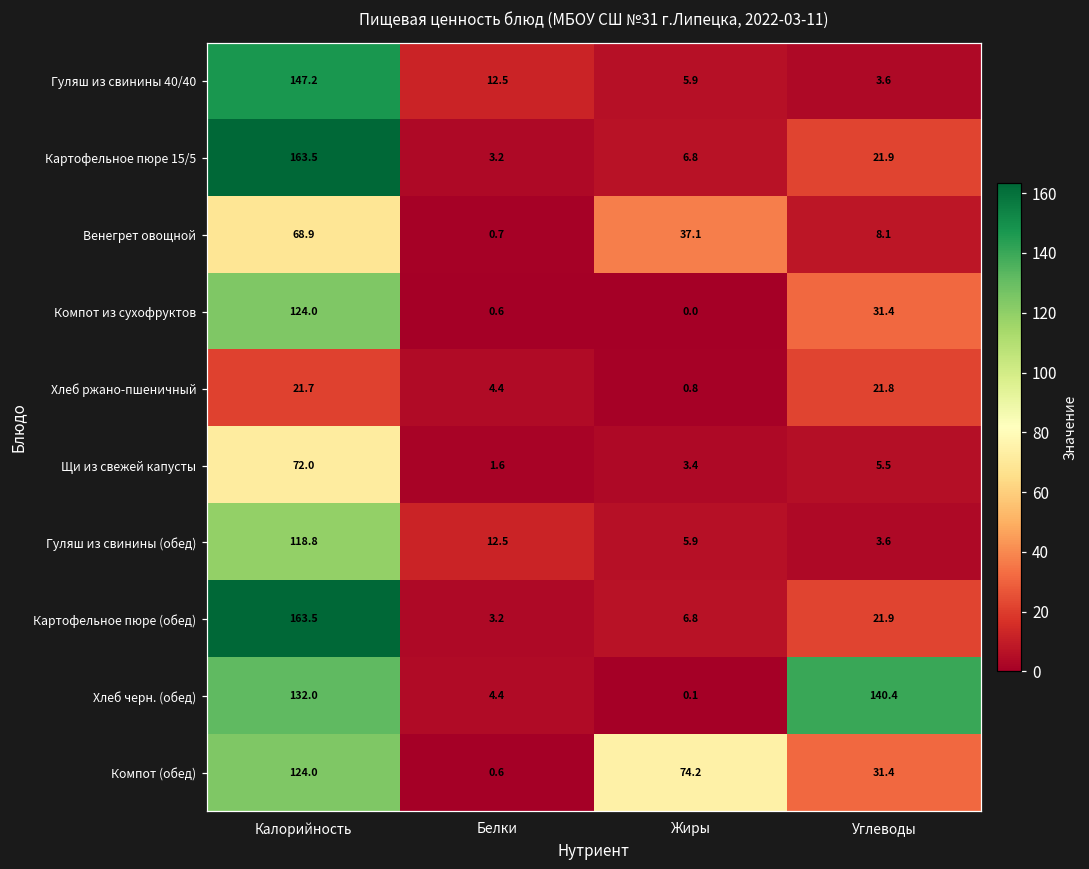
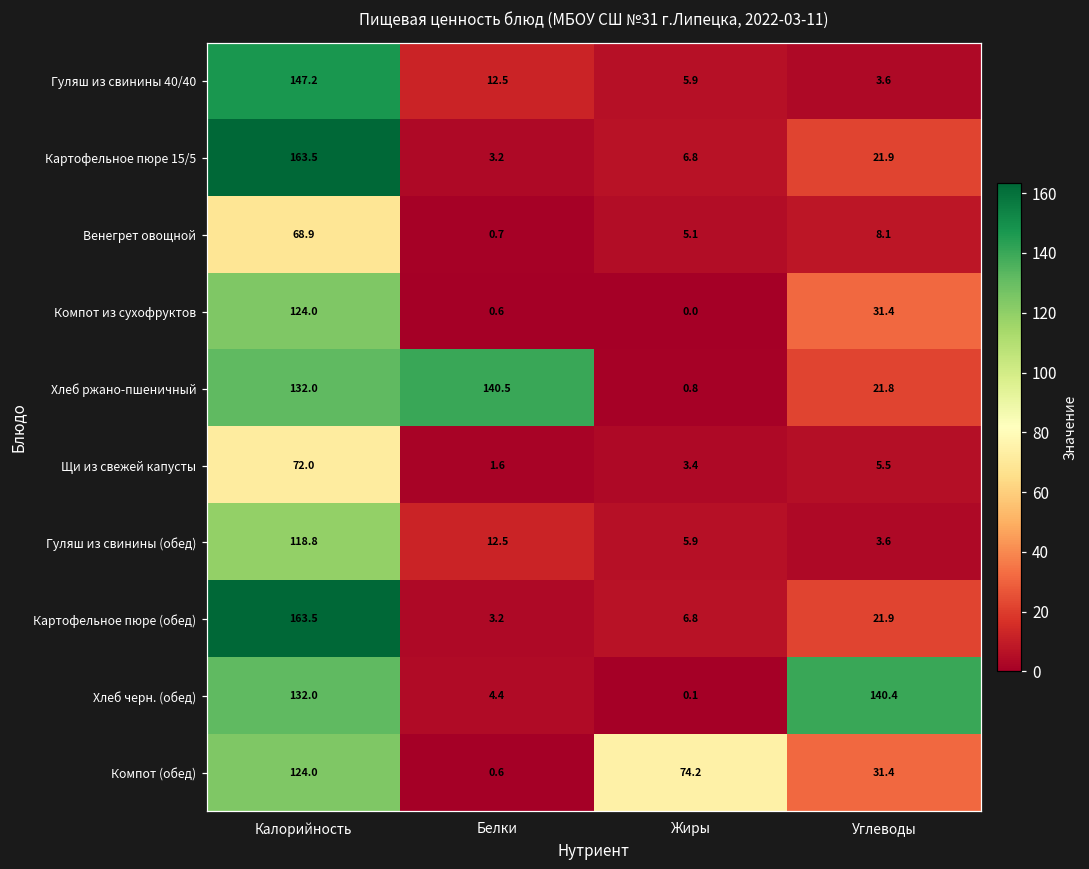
  {
    "Гуляш из свинины 40/40": {
      "Калорийность": 147.2,
      "Белки": 12.5,
      "Жиры": 5.9,
      "Углеводы": 3.6
    },
    "Картофельное пюре 15/5": {
      "Калорийность": 163.5,
      "Белки": 3.2,
      "Жиры": 6.8,
      "Углеводы": 21.9
    },
    "Венегрет овощной": {
      "Калорийность": 68.9,
      "Белки": 0.7,
-     "Жиры": 37.1,
+     "Жиры": 5.1,
      "Углеводы": 8.1
    },
    "Компот из сухофруктов": {
      "Калорийность": 124.0,
      "Белки": 0.6,
      "Жиры": 0.0,
      "Углеводы": 31.4
    },
    "Хлеб ржано-пшеничный": {
-     "Калорийность": 21.7,
-     "Белки": 4.4,
+     "Калорийность": 132.0,
+     "Белки": 140.5,
      "Жиры": 0.8,
      "Углеводы": 21.8
    },
    "Щи из свежей капусты": {
      "Калорийность": 72.0,
      "Белки": 1.6,
      "Жиры": 3.4,
      "Углеводы": 5.5
    },
    "Гуляш из свинины (обед)": {
      "Калорийность": 118.8,
      "Белки": 12.5,
      "Жиры": 5.9,
      "Углеводы": 3.6
    },
    "Картофельное пюре (обед)": {
      "Калорийность": 163.5,
      "Белки": 3.2,
      "Жиры": 6.8,
      "Углеводы": 21.9
    },
    "Хлеб черн. (обед)": {
      "Калорийность": 132.0,
      "Белки": 4.4,
      "Жиры": 0.1,
      "Углеводы": 140.4
    },
    "Компот (обед)": {
      "Калорийность": 124.0,
      "Белки": 0.6,
      "Жиры": 74.2,
      "Углеводы": 31.4
    }
  }
